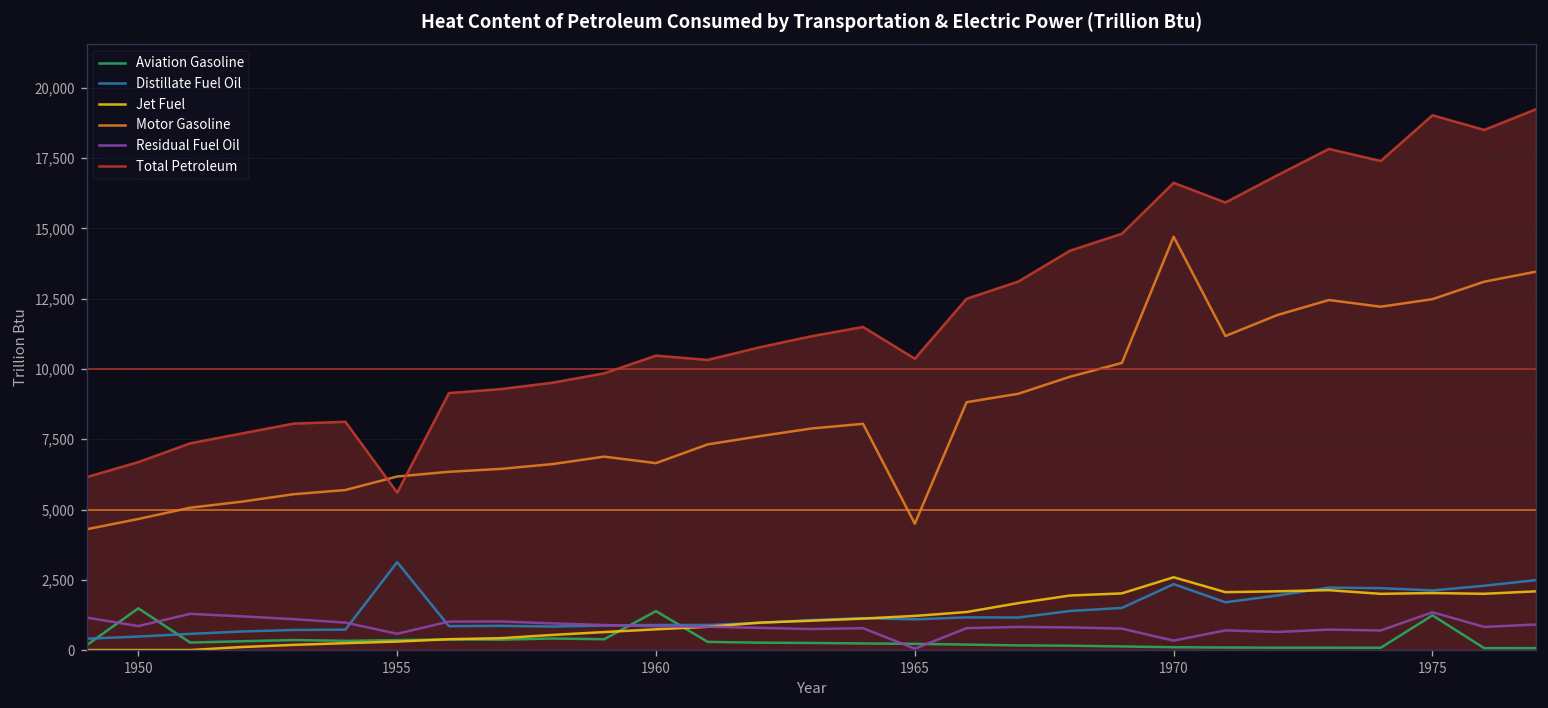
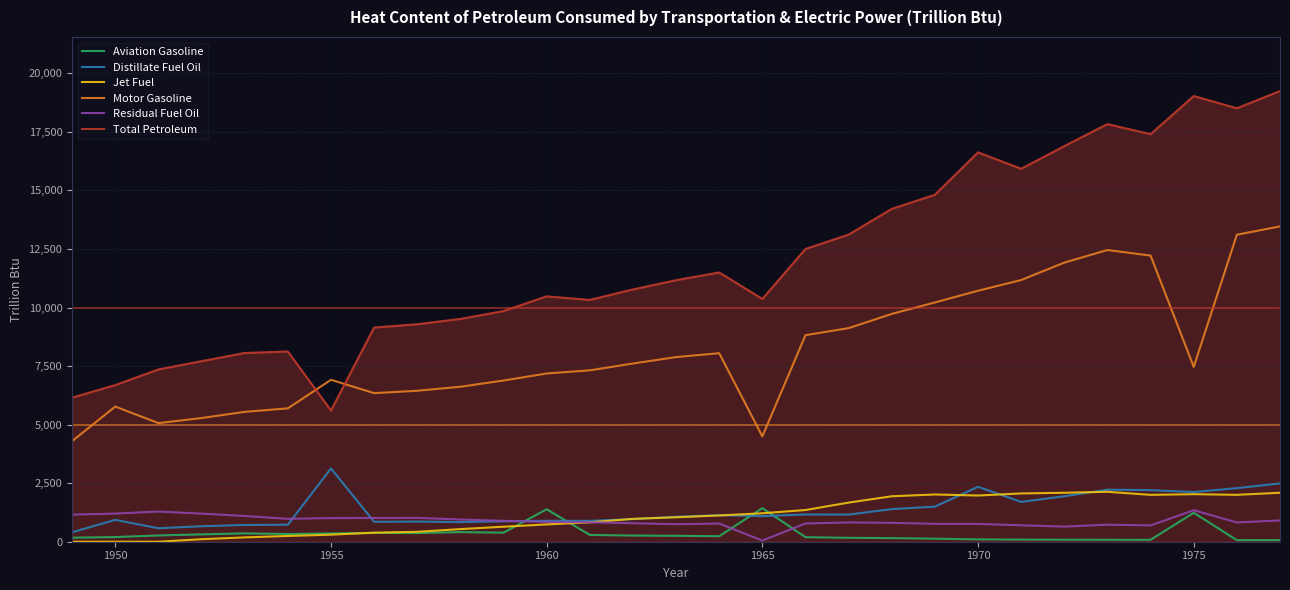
  {
    "Aviation Gasoline": {
-     "1950": "1,500",
+     "1950": "200",
      "1960": "1,400",
-     "1965": "200",
+     "1965": "1,400",
      "1970": "100",
      "1975": "1,200"
    },
    "Distillate Fuel Oil": {
-     "1950": "500",
+     "1950": "900",
      "1955": "3,100",
      "1965": "1,100",
      "1970": "2,300"
    },
    "Jet Fuel": {
      "1950": "0",
      "1965": "1,200",
-     "1970": "2,600"
+     "1970": "2,000"
    },
    "Motor Gasoline": {
-     "1950": "4,700",
-     "1955": "6,200",
-     "1960": "6,700",
+     "1950": "5,800",
+     "1955": "6,900",
+     "1960": "7,200",
      "1965": "4,500",
-     "1970": "14,700",
-     "1975": "12,500"
+     "1970": "10,700",
+     "1975": "7,500"
    },
    "Residual Fuel Oil": {
-     "1950": "900",
-     "1955": "600",
+     "1950": "1,200",
+     "1955": "1,000",
      "1965": "0",
-     "1970": "300",
+     "1970": "800",
      "1975": "1,300"
    },
    "Total Petroleum": {
      "1950": "6,700",
      "1955": "5,600",
      "1960": "10,500",
      "1965": "10,400",
      "1970": "16,600",
      "1975": "19,000"
    }
  }
